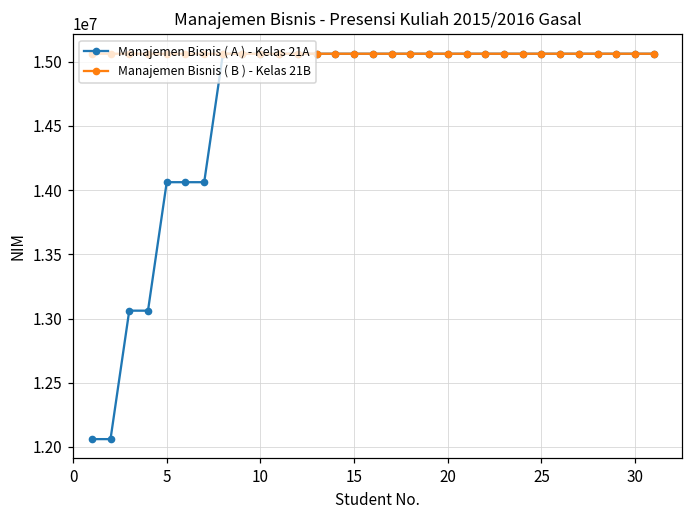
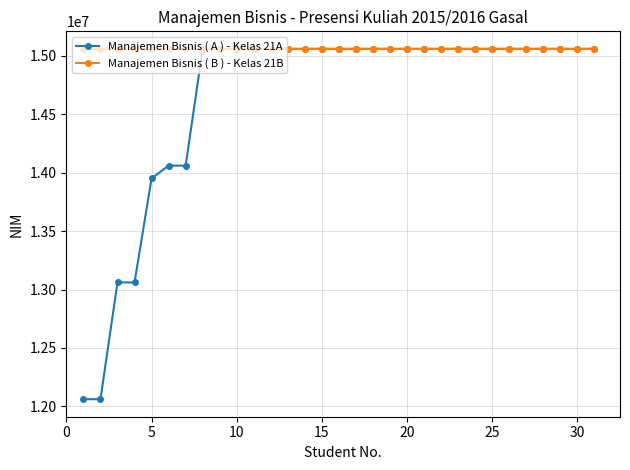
  {
    "Manajemen Bisnis ( A ) - Kelas 21A": {
-     "5": 14060000
+     "5": 13950000
    }
  }
